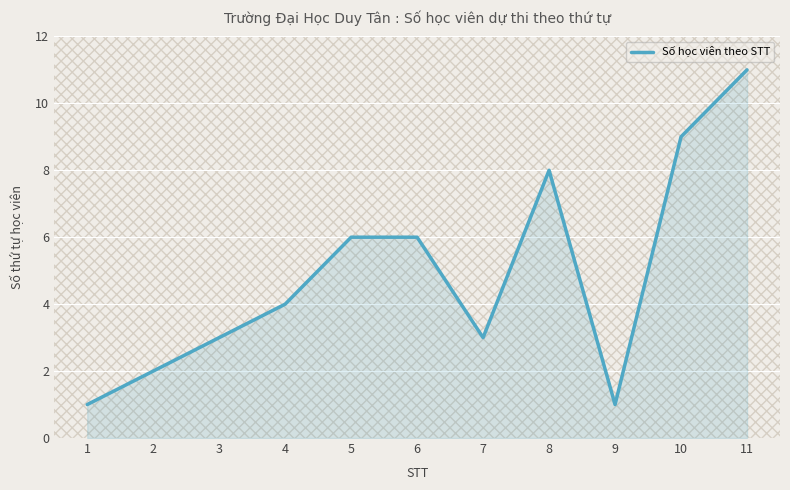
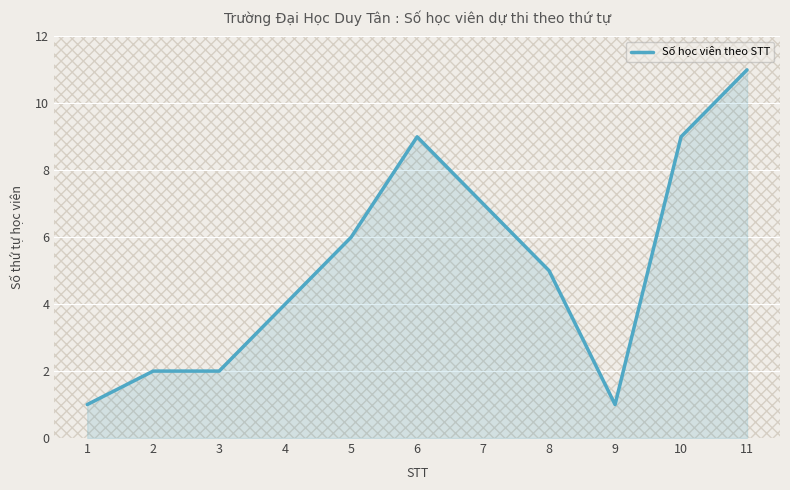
  {
    "1": 1,
    "2": 2,
-   "3": 3,
+   "3": 2,
    "4": 4,
    "5": 6,
-   "6": 6,
-   "7": 3,
-   "8": 8,
+   "6": 9,
+   "7": 7,
+   "8": 5,
    "9": 1,
    "10": 9,
    "11": 11
  }
